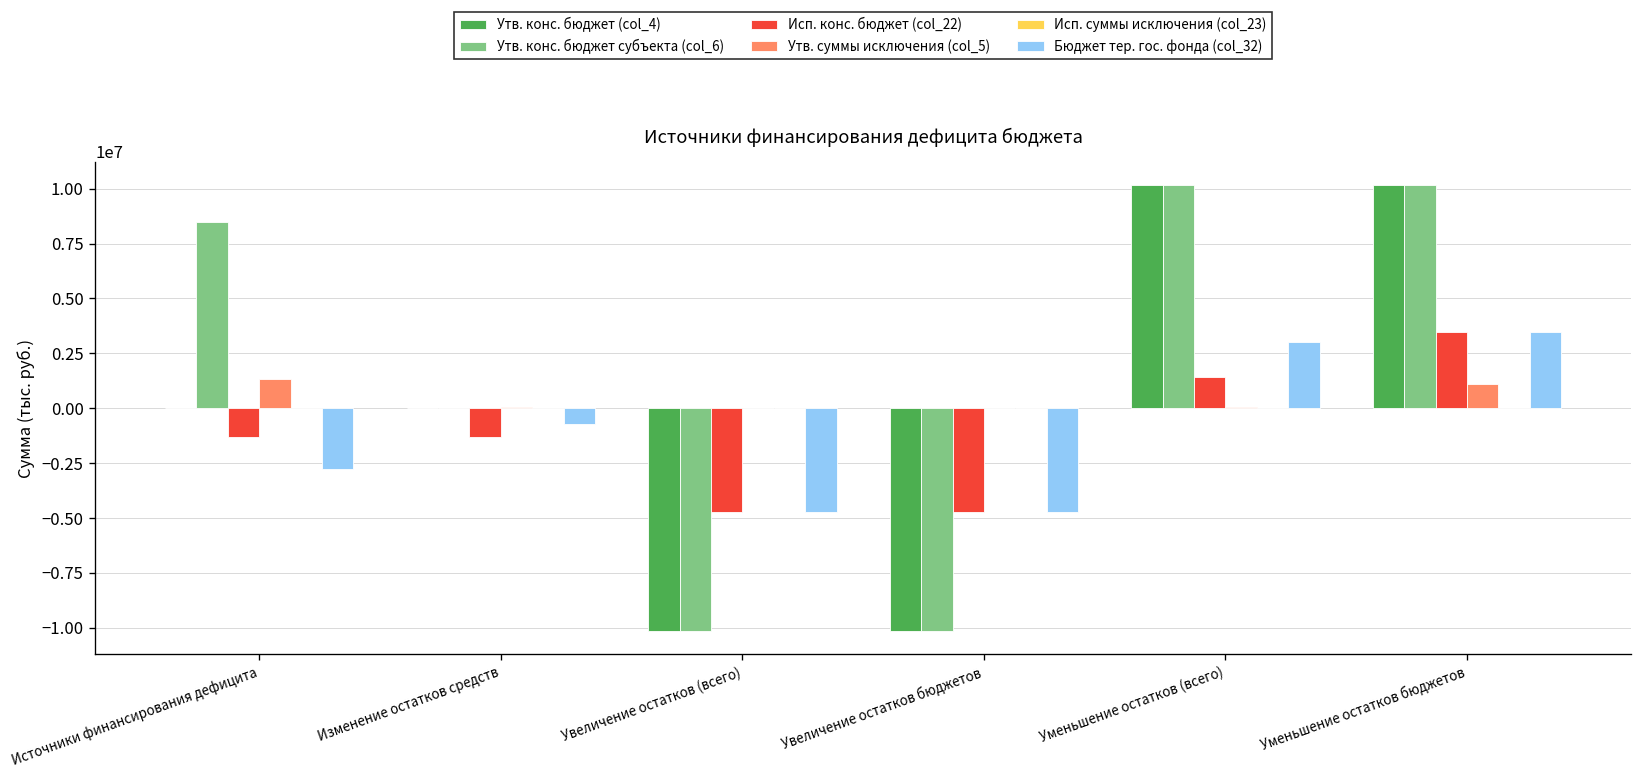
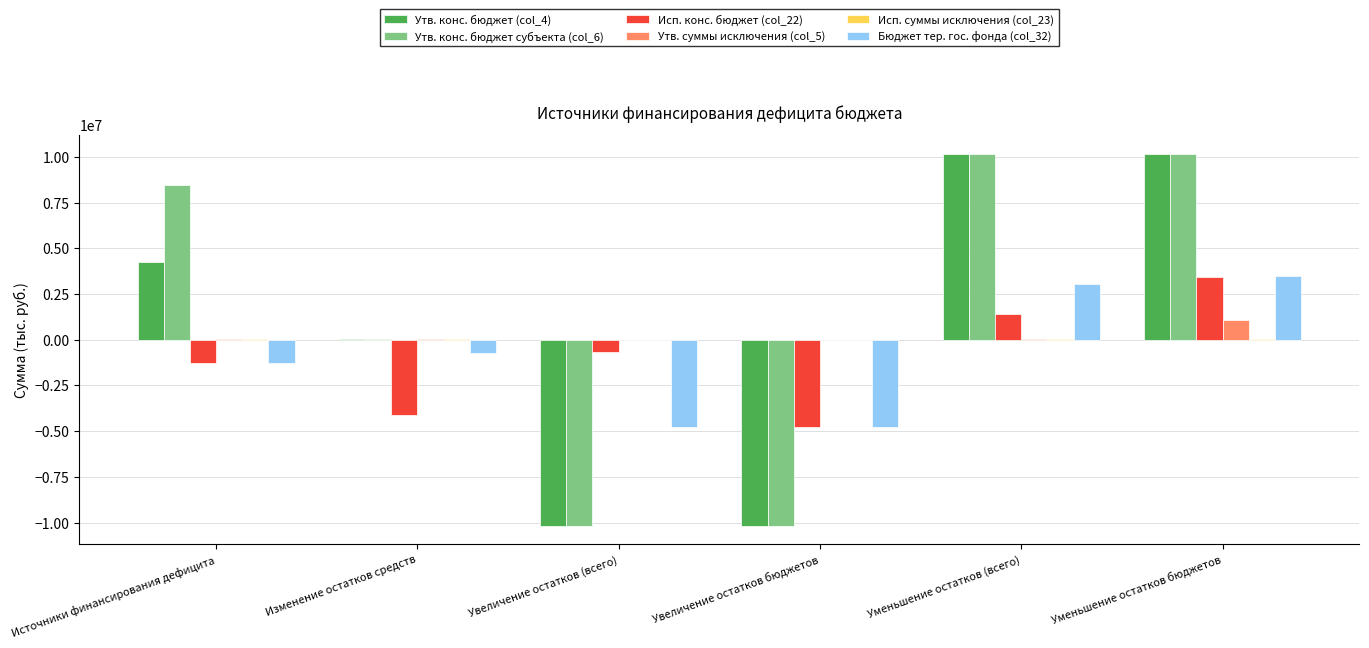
  {
    "Утв. конс. бюджет (col_4)": {
-     "Источники финансирования дефицита": 0,
+     "Источники финансирования дефицита": 4300000,
      "Увеличение остатков (всего)": -10200000,
      "Увеличение остатков бюджетов": -10200000,
      "Уменьшение остатков (всего)": 10200000,
      "Уменьшение остатков бюджетов": 10200000
    },
    "Утв. конс. бюджет субъекта (col_6)": {
      "Источники финансирования дефицита": 8500000,
      "Увеличение остатков (всего)": -10200000,
      "Увеличение остатков бюджетов": -10200000,
      "Уменьшение остатков (всего)": 10200000,
      "Уменьшение остатков бюджетов": 10200000
    },
    "Исп. конс. бюджет (col_22)": {
      "Источники финансирования дефицита": -1300000,
-     "Изменение остатков средств": -1300000,
-     "Увеличение остатков (всего)": -4800000,
+     "Изменение остатков средств": -4100000,
+     "Увеличение остатков (всего)": -700000,
      "Увеличение остатков бюджетов": -4800000,
      "Уменьшение остатков (всего)": 1400000,
      "Уменьшение остатков бюджетов": 3500000
    },
    "Утв. суммы исключения (col_5)": {
-     "Источники финансирования дефицита": 1300000,
+     "Источники финансирования дефицита": 0,
      "Увеличение остатков (всего)": 0,
      "Увеличение остатков бюджетов": 0,
      "Уменьшение остатков бюджетов": 1100000
    },
    "Исп. суммы исключения (col_23)": {
      "Увеличение остатков (всего)": 0,
      "Увеличение остатков бюджетов": 0
    },
    "Бюджет тер. гос. фонда (col_32)": {
-     "Источники финансирования дефицита": -2800000,
+     "Источники финансирования дефицита": -1300000,
      "Изменение остатков средств": -700000,
      "Увеличение остатков (всего)": -4800000,
      "Увеличение остатков бюджетов": -4800000,
      "Уменьшение остатков (всего)": 3000000,
      "Уменьшение остатков бюджетов": 3500000
    }
  }
